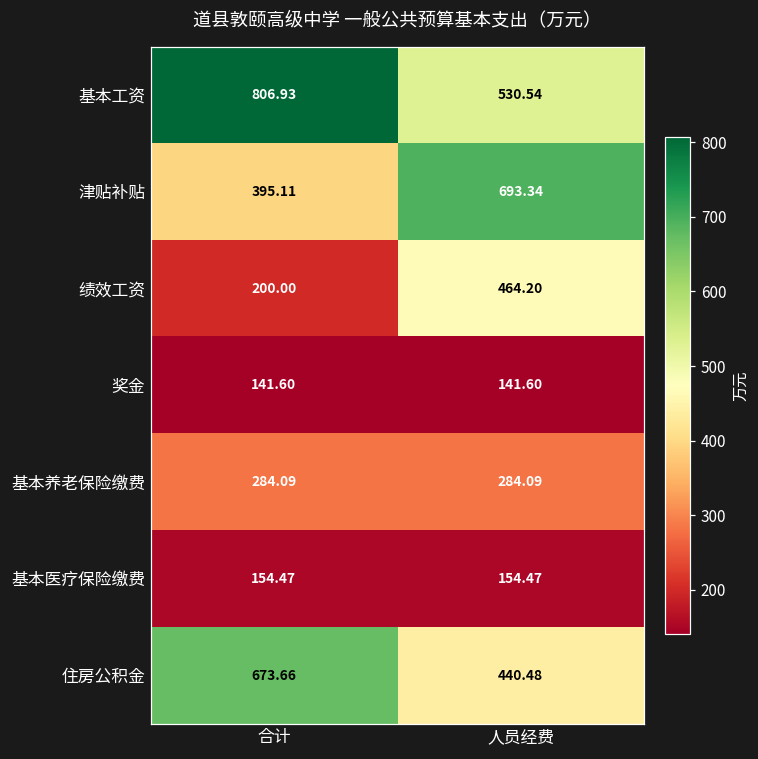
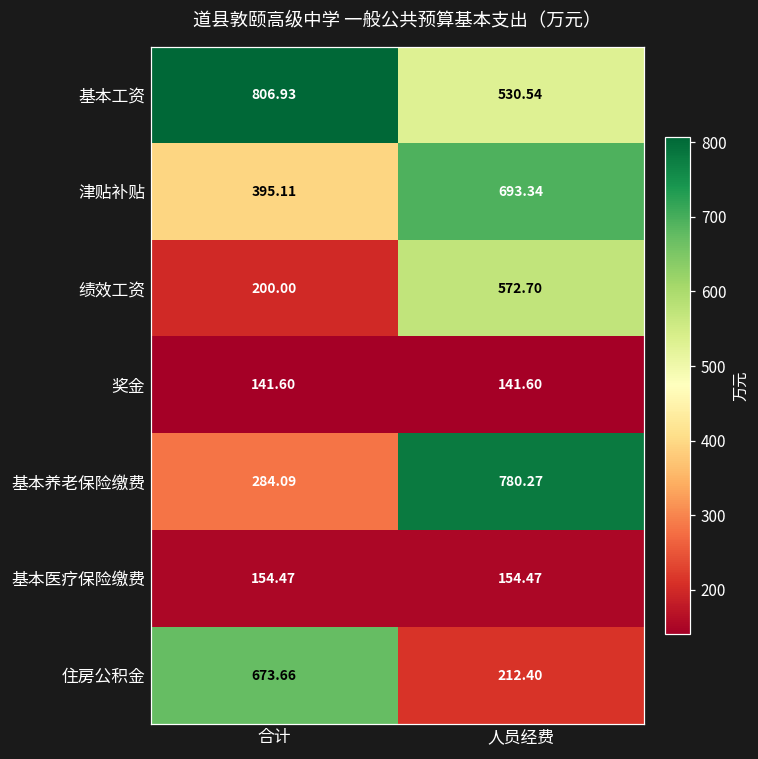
  {
    "基本工资": {
      "合计": 806.93,
      "人员经费": 530.54
    },
    "津贴补贴": {
      "合计": 395.11,
      "人员经费": 693.34
    },
    "绩效工资": {
      "合计": 200.00,
-     "人员经费": 464.20
+     "人员经费": 572.70
    },
    "奖金": {
      "合计": 141.60,
      "人员经费": 141.60
    },
    "基本养老保险缴费": {
      "合计": 284.09,
-     "人员经费": 284.09
+     "人员经费": 780.27
    },
    "基本医疗保险缴费": {
      "合计": 154.47,
      "人员经费": 154.47
    },
    "住房公积金": {
      "合计": 673.66,
-     "人员经费": 440.48
+     "人员经费": 212.40
    }
  }
